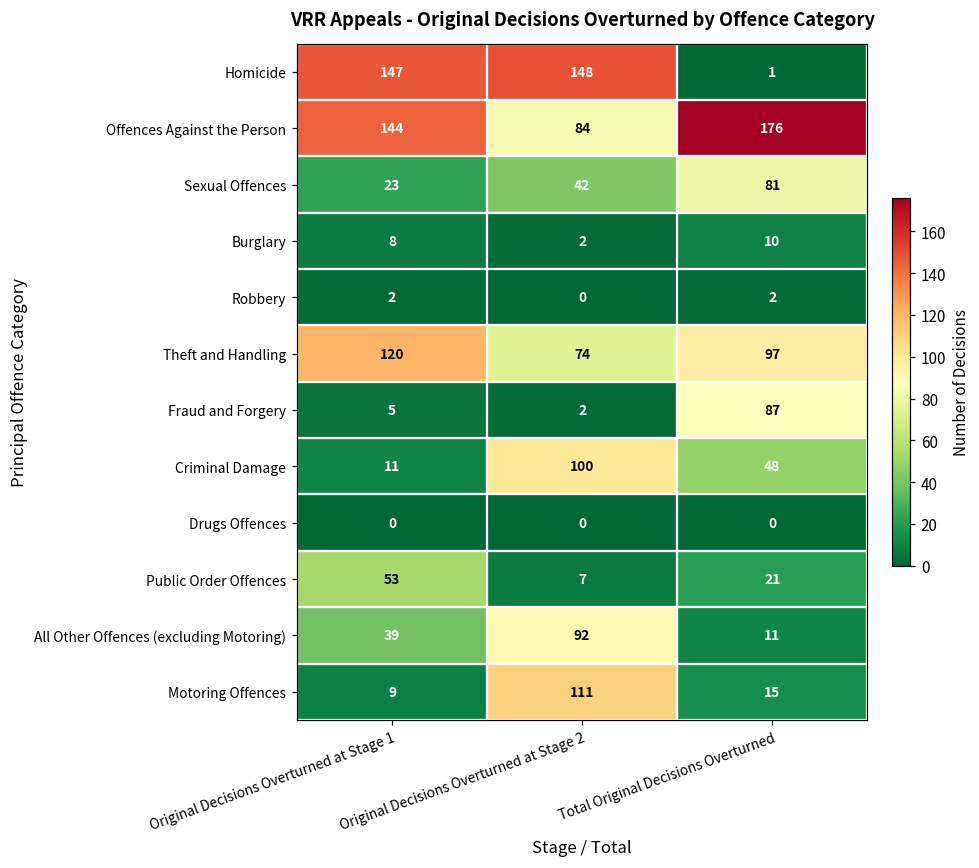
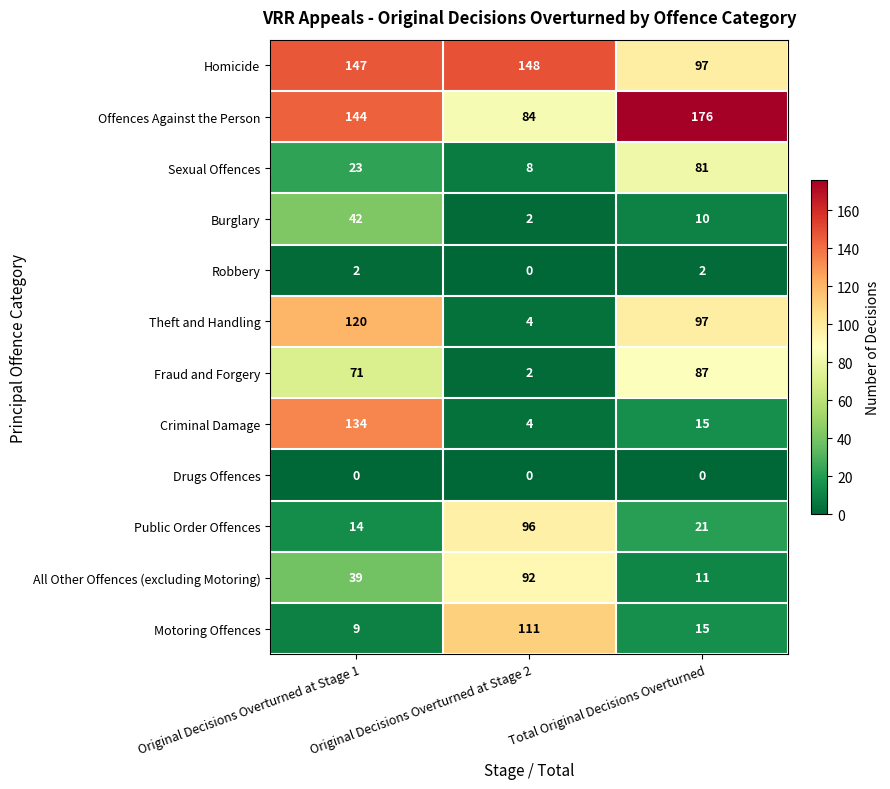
  {
    "Homicide": {
      "Original Decisions Overturned at Stage 1": 147,
      "Original Decisions Overturned at Stage 2": 148,
-     "Total Original Decisions Overturned": 1
+     "Total Original Decisions Overturned": 97
    },
    "Offences Against the Person": {
      "Original Decisions Overturned at Stage 1": 144,
      "Original Decisions Overturned at Stage 2": 84,
      "Total Original Decisions Overturned": 176
    },
    "Sexual Offences": {
      "Original Decisions Overturned at Stage 1": 23,
-     "Original Decisions Overturned at Stage 2": 42,
+     "Original Decisions Overturned at Stage 2": 8,
      "Total Original Decisions Overturned": 81
    },
    "Burglary": {
-     "Original Decisions Overturned at Stage 1": 8,
+     "Original Decisions Overturned at Stage 1": 42,
      "Original Decisions Overturned at Stage 2": 2,
      "Total Original Decisions Overturned": 10
    },
    "Robbery": {
      "Original Decisions Overturned at Stage 1": 2,
      "Original Decisions Overturned at Stage 2": 0,
      "Total Original Decisions Overturned": 2
    },
    "Theft and Handling": {
      "Original Decisions Overturned at Stage 1": 120,
-     "Original Decisions Overturned at Stage 2": 74,
+     "Original Decisions Overturned at Stage 2": 4,
      "Total Original Decisions Overturned": 97
    },
    "Fraud and Forgery": {
-     "Original Decisions Overturned at Stage 1": 5,
+     "Original Decisions Overturned at Stage 1": 71,
      "Original Decisions Overturned at Stage 2": 2,
      "Total Original Decisions Overturned": 87
    },
    "Criminal Damage": {
-     "Original Decisions Overturned at Stage 1": 11,
-     "Original Decisions Overturned at Stage 2": 100,
-     "Total Original Decisions Overturned": 48
+     "Original Decisions Overturned at Stage 1": 134,
+     "Original Decisions Overturned at Stage 2": 4,
+     "Total Original Decisions Overturned": 15
    },
    "Drugs Offences": {
      "Original Decisions Overturned at Stage 1": 0,
      "Original Decisions Overturned at Stage 2": 0,
      "Total Original Decisions Overturned": 0
    },
    "Public Order Offences": {
-     "Original Decisions Overturned at Stage 1": 53,
-     "Original Decisions Overturned at Stage 2": 7,
+     "Original Decisions Overturned at Stage 1": 14,
+     "Original Decisions Overturned at Stage 2": 96,
      "Total Original Decisions Overturned": 21
    },
    "All Other Offences (excluding Motoring)": {
      "Original Decisions Overturned at Stage 1": 39,
      "Original Decisions Overturned at Stage 2": 92,
      "Total Original Decisions Overturned": 11
    },
    "Motoring Offences": {
      "Original Decisions Overturned at Stage 1": 9,
      "Original Decisions Overturned at Stage 2": 111,
      "Total Original Decisions Overturned": 15
    }
  }
